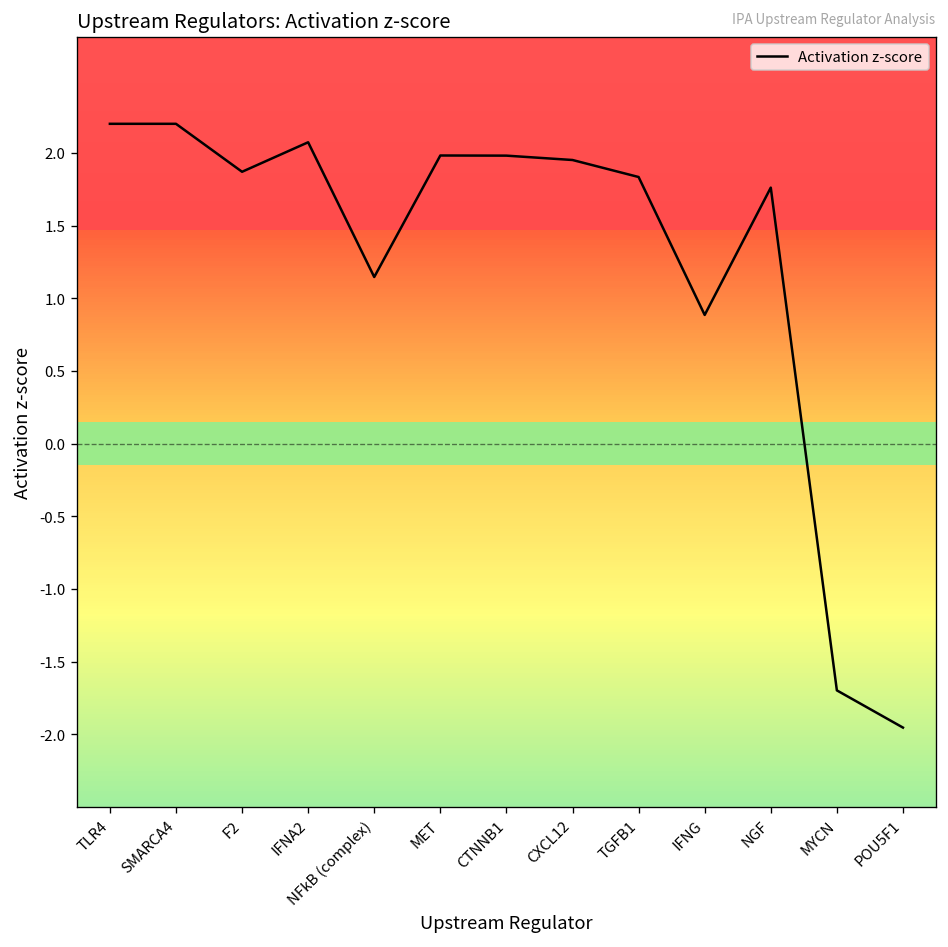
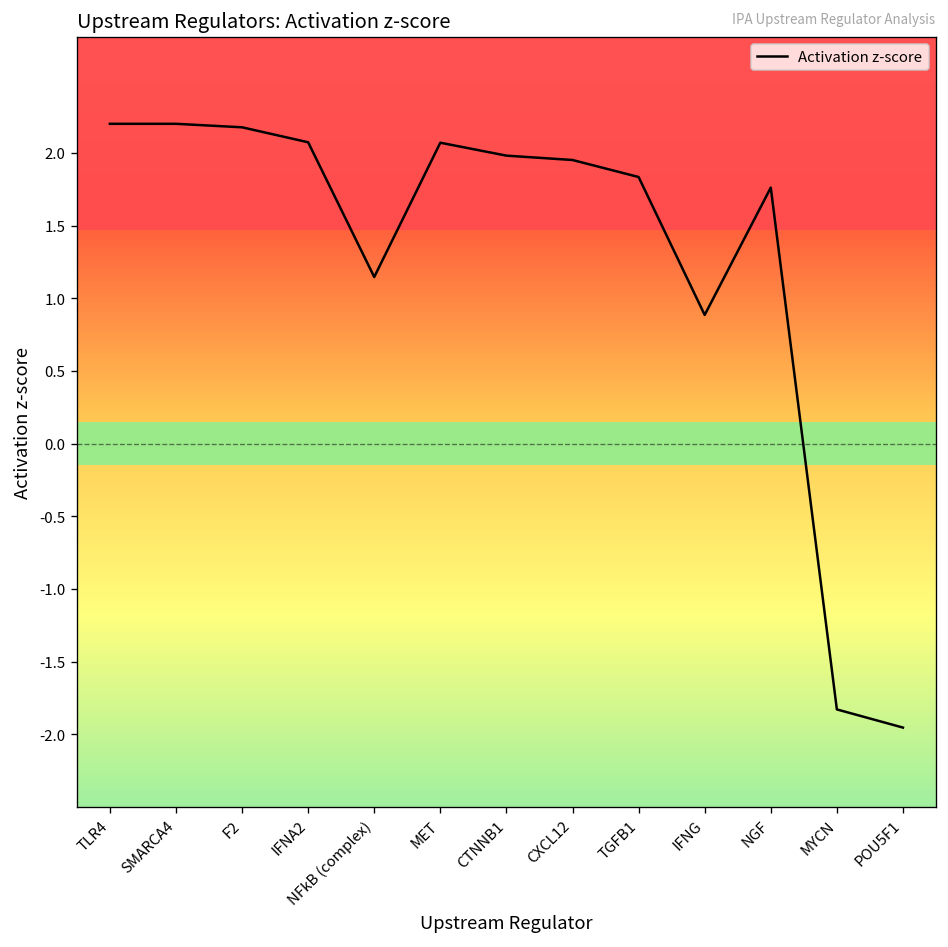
  {
    "TLR4": 2.20,
    "SMARCA4": 2.20,
-   "F2": 1.87,
+   "F2": 2.18,
    "IFNA2": 2.07,
    "NFkB (complex)": 1.15,
-   "MET": 1.98,
+   "MET": 2.07,
    "CTNNB1": 1.98,
    "CXCL12": 1.95,
    "TGFB1": 1.83,
    "IFNG": 0.89,
    "NGF": 1.76,
-   "MYCN": -1.70,
+   "MYCN": -1.83,
    "POU5F1": -1.95
  }
